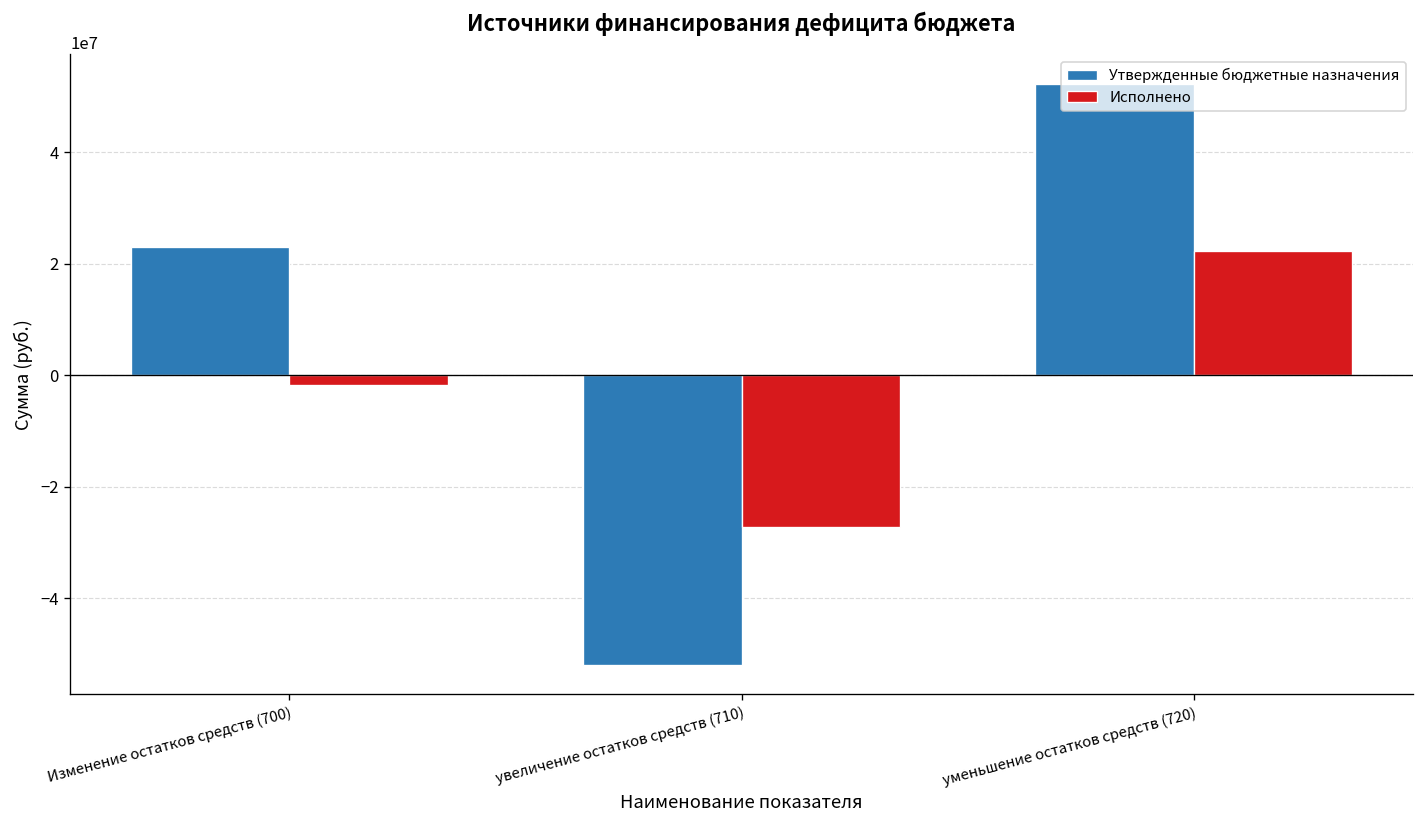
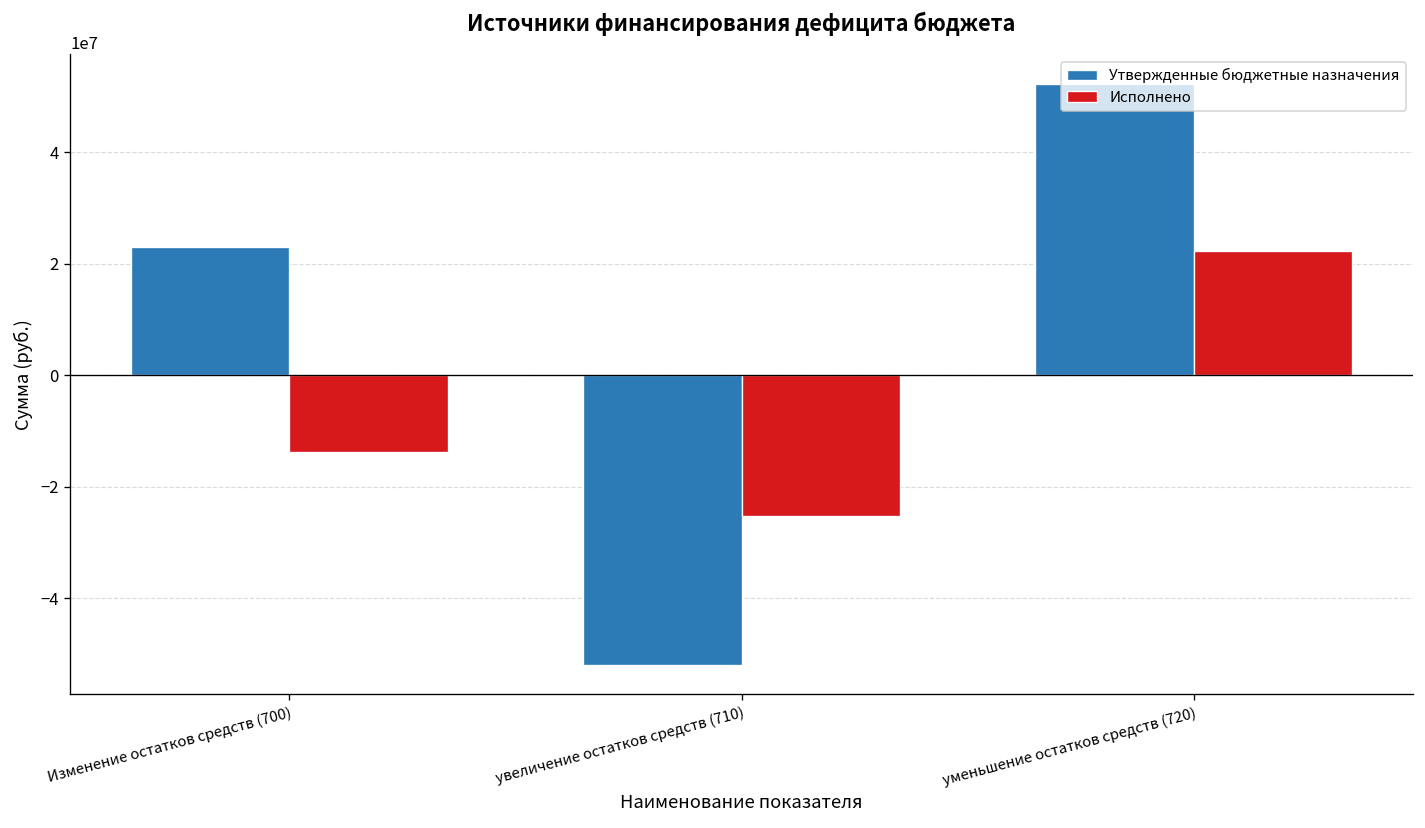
  {
    "Утвержденные бюджетные назначения": {
      "Изменение остатков средств (700)": 23000000,
      "увеличение остатков средств (710)": -52000000
    },
    "Исполнено": {
-     "Изменение остатков средств (700)": -2000000,
-     "увеличение остатков средств (710)": -27000000,
+     "Изменение остатков средств (700)": -14000000,
+     "увеличение остатков средств (710)": -25000000,
      "уменьшение остатков средств (720)": 22000000
    }
  }
